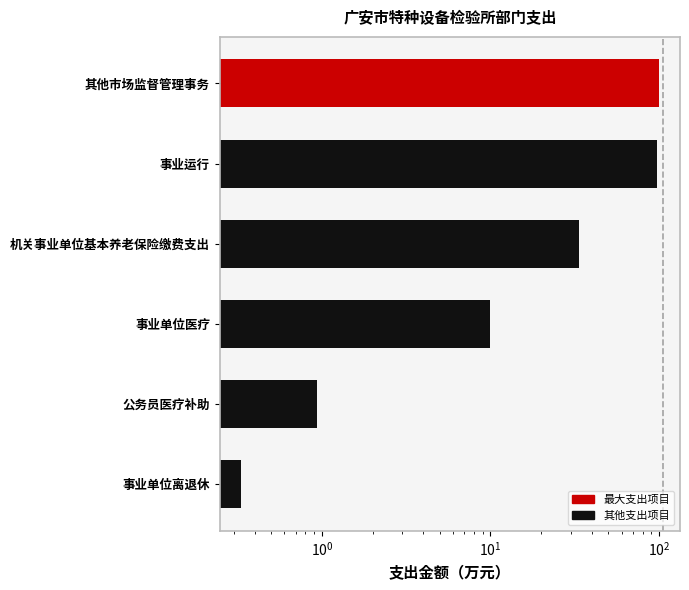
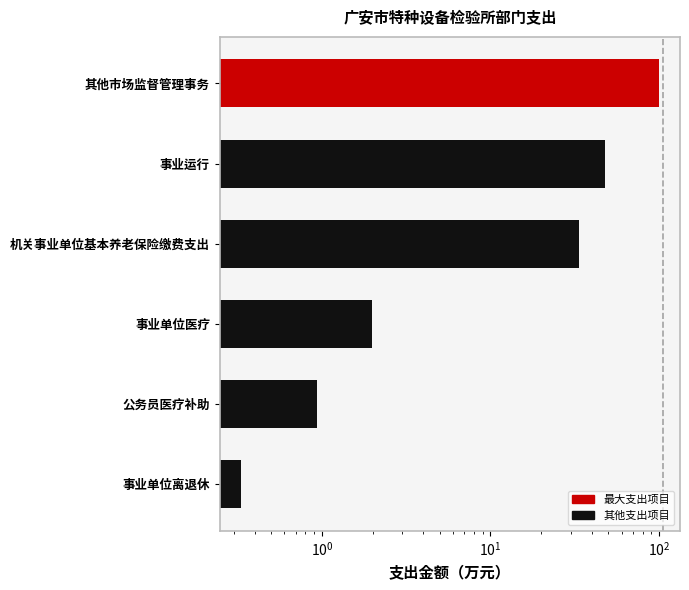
  {
    "其他市场监督管理事务": 100,
-   "事业运行": 100,
+   "事业运行": 48,
    "机关事业单位基本养老保险缴费支出": 33,
-   "事业单位医疗": 10,
+   "事业单位医疗": 2.0,
    "公务员医疗补助": 0.9,
    "事业单位离退休": 0.33
  }
